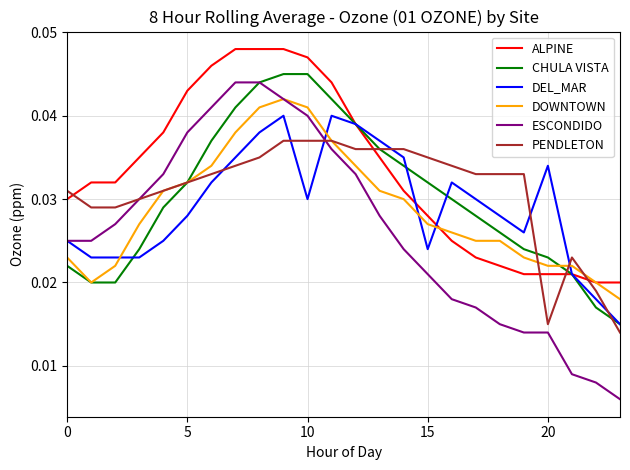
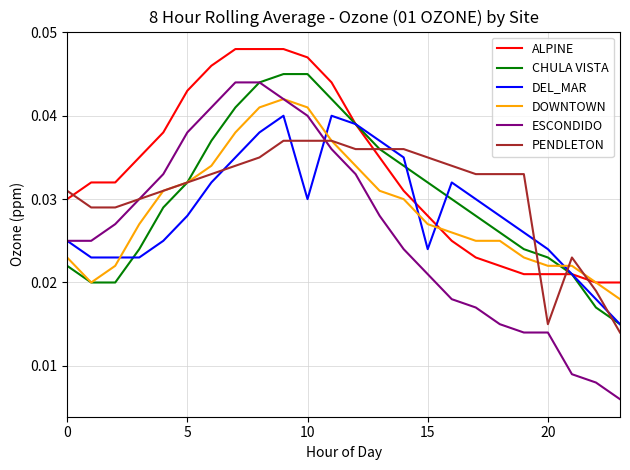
  {
    "ALPINE": {
      "0": 0.030,
      "5": 0.043,
      "10": 0.047,
      "15": 0.028,
      "20": 0.021
    },
    "CHULA VISTA": {
      "0": 0.022,
      "10": 0.045,
      "15": 0.032,
      "20": 0.023
    },
    "DEL_MAR": {
      "5": 0.028,
      "10": 0.030,
      "15": 0.024,
-     "20": 0.034
+     "20": 0.024
    },
    "DOWNTOWN": {
      "0": 0.023,
      "10": 0.041,
      "15": 0.027,
      "20": 0.022
    },
    "ESCONDIDO": {
      "5": 0.038,
      "10": 0.040,
      "15": 0.021,
      "20": 0.014
    },
    "PENDLETON": {
      "0": 0.031,
      "10": 0.037,
      "15": 0.035,
      "20": 0.015
    }
  }
